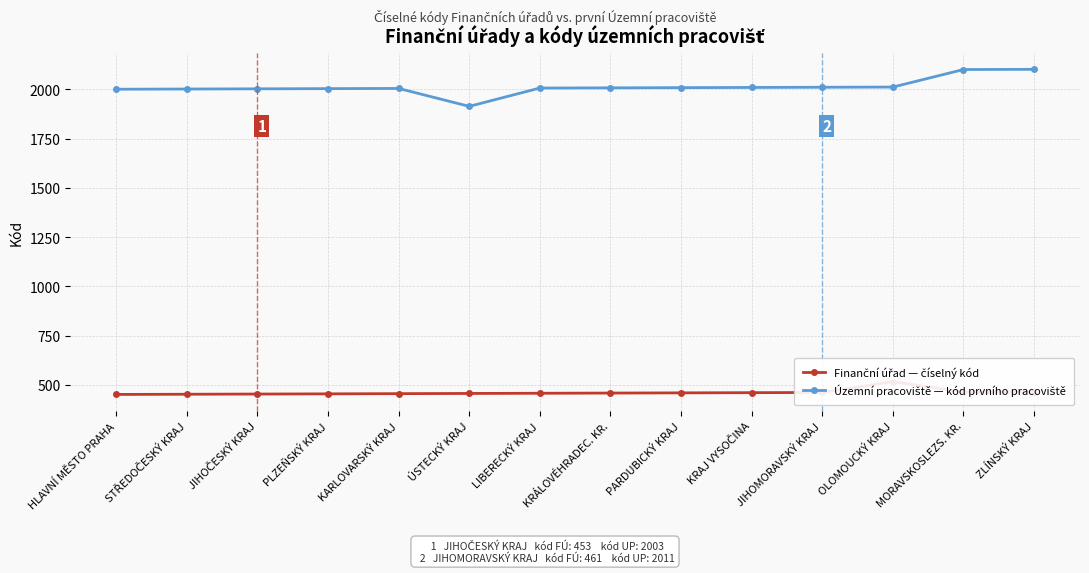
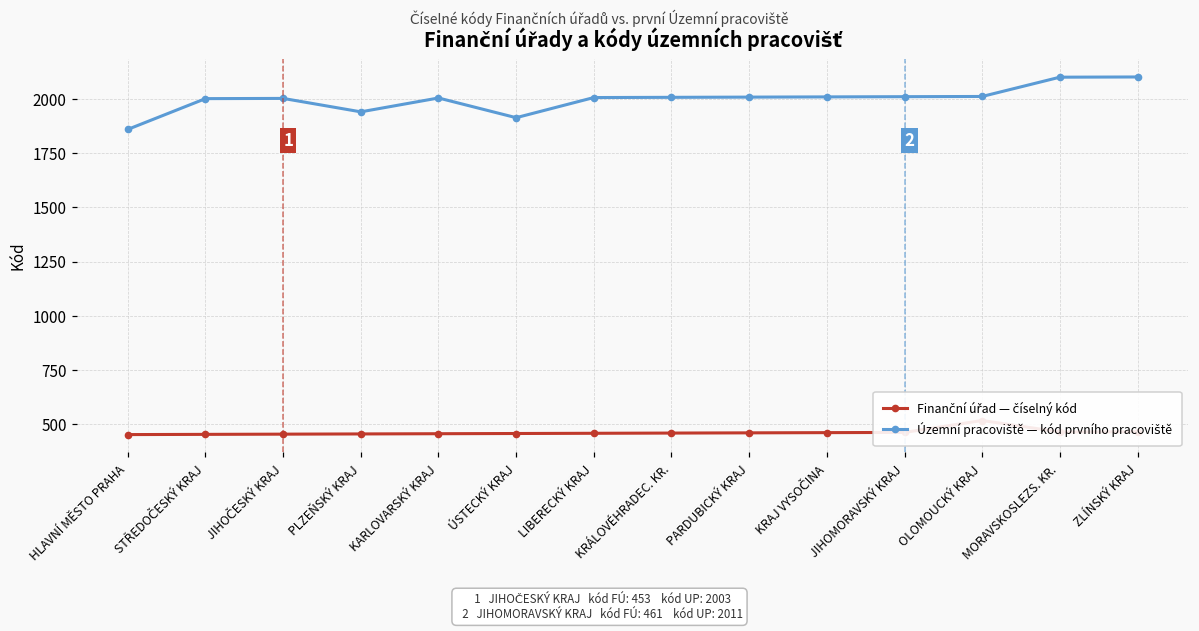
  {
    "Finanční úřad — číselný kód": {
      "HLAVNÍ MĚSTO PRAHA": 450,
      "STŘEDOČESKÝ KRAJ": 450,
      "JIHOČESKÝ KRAJ": 450,
      "PLZEŇSKÝ KRAJ": 450,
      "KARLOVARSKÝ KRAJ": 460,
      "ÚSTECKÝ KRAJ": 460,
      "LIBERECKÝ KRAJ": 460,
      "KRÁLOVÉHRADEC. KR.": 460,
      "PARDUBICKÝ KRAJ": 460,
      "KRAJ VYSOČINA": 460
    },
    "Územní pracoviště — kód prvního pracoviště": {
-     "HLAVNÍ MĚSTO PRAHA": 2000,
+     "HLAVNÍ MĚSTO PRAHA": 1860,
      "STŘEDOČESKÝ KRAJ": 2000,
      "JIHOČESKÝ KRAJ": 2000,
-     "PLZEŇSKÝ KRAJ": 2000,
+     "PLZEŇSKÝ KRAJ": 1940,
      "KARLOVARSKÝ KRAJ": 2010,
      "ÚSTECKÝ KRAJ": 1910,
      "LIBERECKÝ KRAJ": 2010,
      "KRÁLOVÉHRADEC. KR.": 2010,
      "PARDUBICKÝ KRAJ": 2010,
      "KRAJ VYSOČINA": 2010,
      "JIHOMORAVSKÝ KRAJ": 2010,
      "OLOMOUCKÝ KRAJ": 2010,
      "MORAVSKOSLEZS. KR.": 2100,
      "ZLÍNSKÝ KRAJ": 2100
    }
  }
